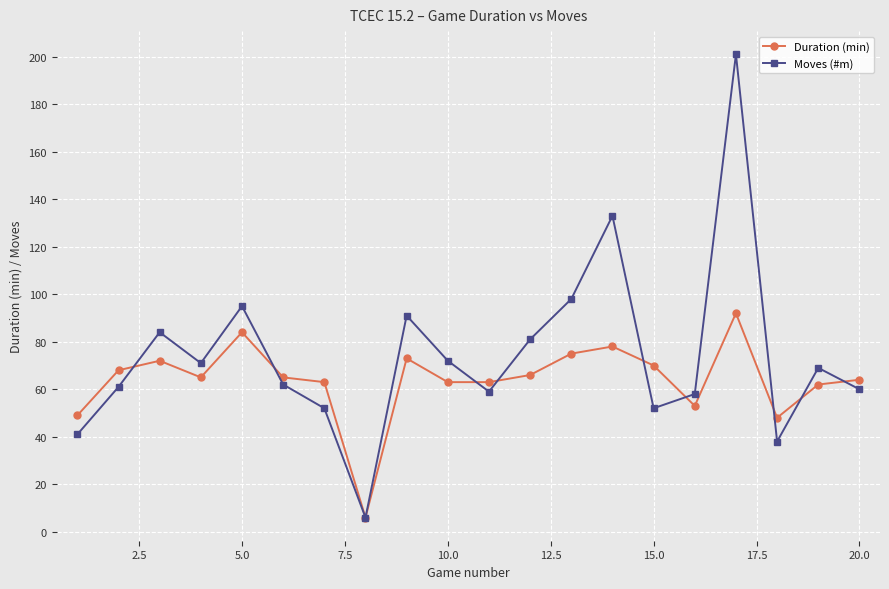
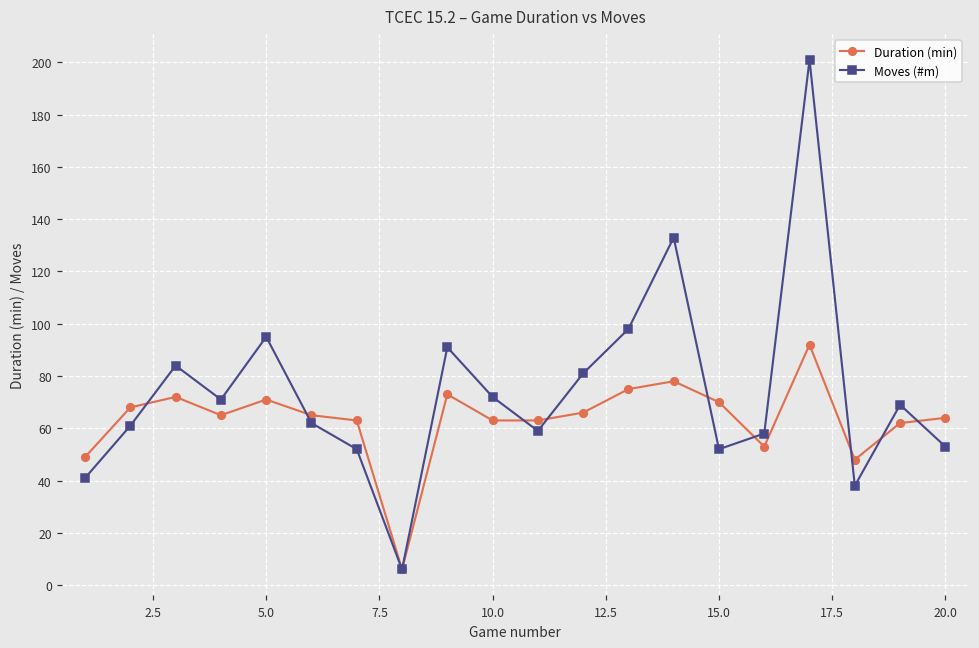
  {
    "Duration (min)": {
-     "5.0": 84,
+     "5.0": 71,
      "10.0": 63,
      "15.0": 70,
      "20.0": 64
    },
    "Moves (#m)": {
      "5.0": 95,
      "10.0": 72,
      "15.0": 52,
-     "20.0": 60
+     "20.0": 53
    }
  }
